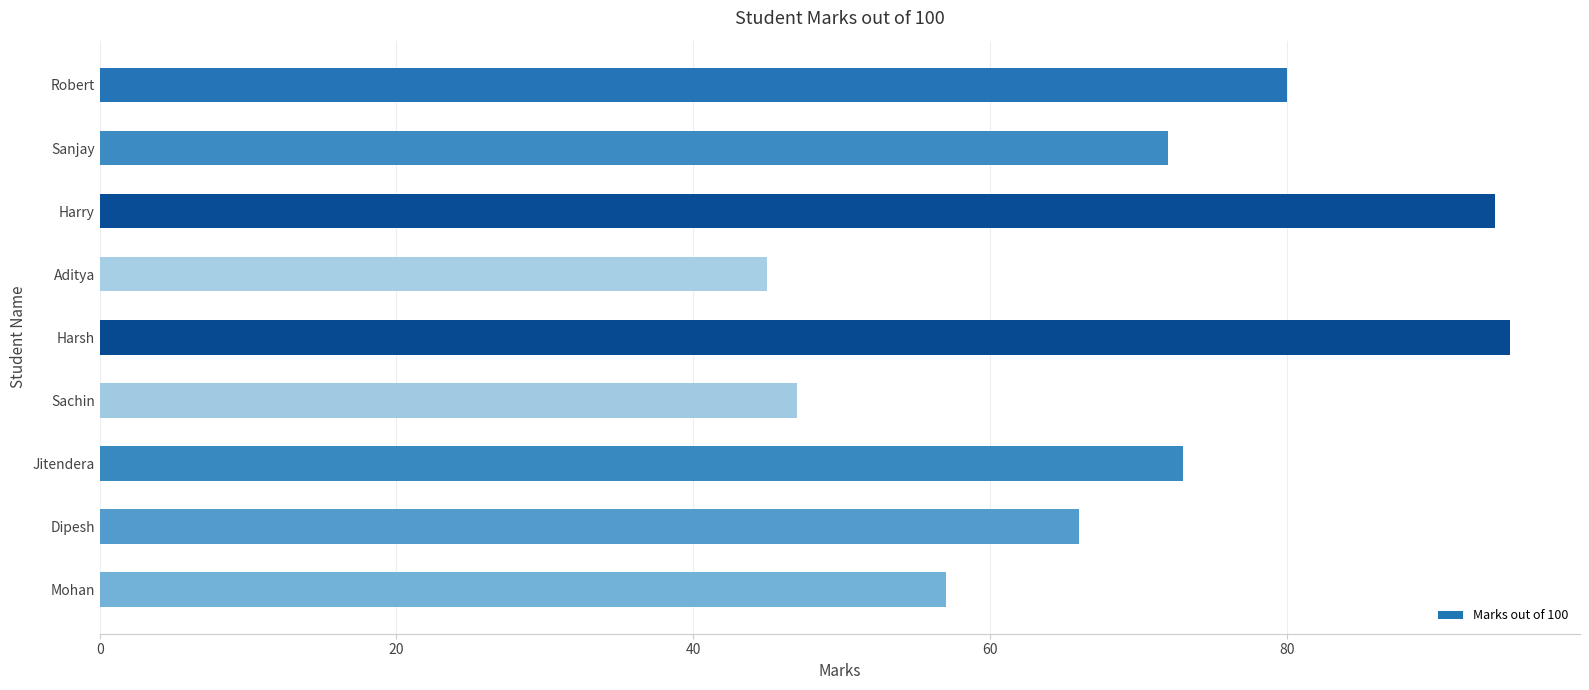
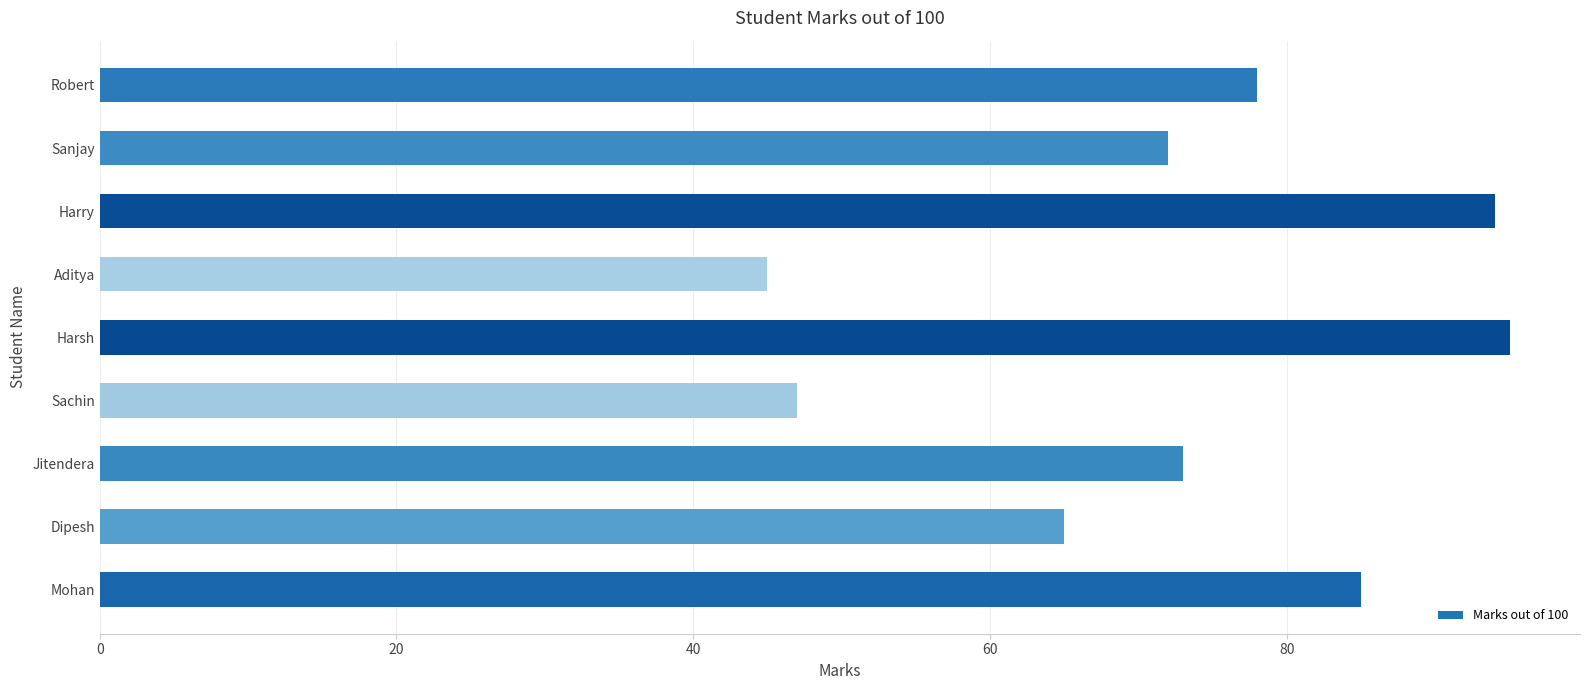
  {
-   "Robert": 80,
+   "Robert": 78,
    "Sanjay": 72,
    "Harry": 94,
    "Aditya": 45,
    "Harsh": 95,
    "Sachin": 47,
    "Jitendera": 73,
-   "Dipesh": 66,
-   "Mohan": 57
+   "Dipesh": 65,
+   "Mohan": 85
  }
